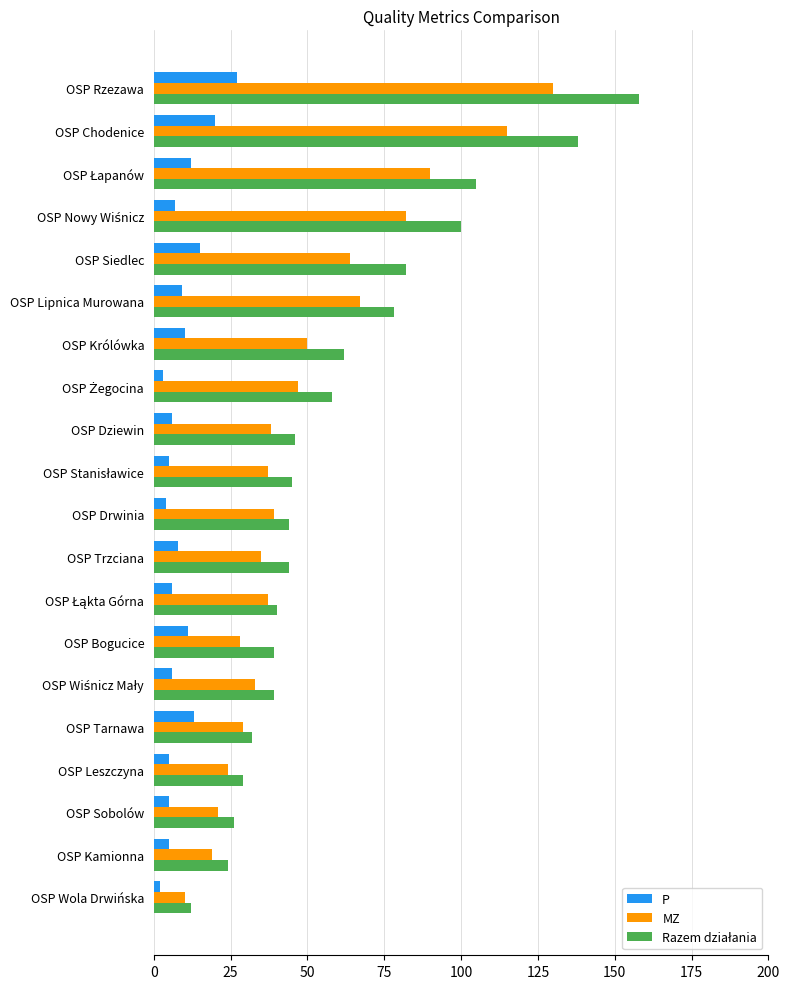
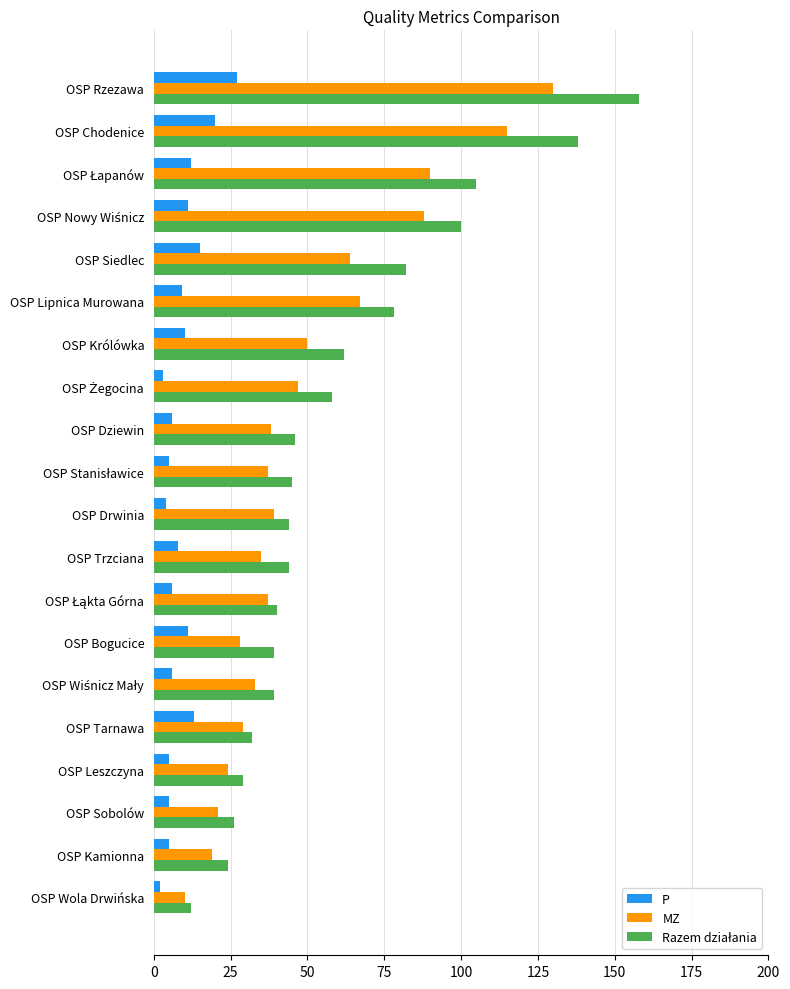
  {
    "P": {
      "OSP Rzezawa": 27,
      "OSP Chodenice": 20,
      "OSP Łapanów": 12,
-     "OSP Nowy Wiśnicz": 7,
+     "OSP Nowy Wiśnicz": 11,
      "OSP Siedlec": 15,
      "OSP Lipnica Murowana": 9,
      "OSP Królówka": 10,
      "OSP Żegocina": 3,
      "OSP Dziewin": 6,
      "OSP Stanisławice": 5,
      "OSP Drwinia": 4,
      "OSP Trzciana": 8,
      "OSP Łąkta Górna": 6,
      "OSP Bogucice": 11,
      "OSP Wiśnicz Mały": 6,
      "OSP Tarnawa": 13,
      "OSP Leszczyna": 5,
      "OSP Sobolów": 5,
      "OSP Kamionna": 5,
      "OSP Wola Drwińska": 2
    },
    "MZ": {
      "OSP Rzezawa": 130,
      "OSP Chodenice": 115,
      "OSP Łapanów": 90,
-     "OSP Nowy Wiśnicz": 82,
+     "OSP Nowy Wiśnicz": 88,
      "OSP Siedlec": 64,
      "OSP Lipnica Murowana": 67,
      "OSP Królówka": 50,
      "OSP Żegocina": 47,
      "OSP Dziewin": 38,
      "OSP Stanisławice": 37,
      "OSP Drwinia": 39,
      "OSP Trzciana": 35,
      "OSP Łąkta Górna": 37,
      "OSP Bogucice": 28,
      "OSP Wiśnicz Mały": 33,
      "OSP Tarnawa": 29,
      "OSP Leszczyna": 24,
      "OSP Sobolów": 21,
      "OSP Kamionna": 19,
      "OSP Wola Drwińska": 10
    },
    "Razem działania": {
      "OSP Rzezawa": 158,
      "OSP Chodenice": 138,
      "OSP Łapanów": 105,
      "OSP Nowy Wiśnicz": 100,
      "OSP Siedlec": 82,
      "OSP Lipnica Murowana": 78,
      "OSP Królówka": 62,
      "OSP Żegocina": 58,
      "OSP Dziewin": 46,
      "OSP Stanisławice": 45,
      "OSP Drwinia": 44,
      "OSP Trzciana": 44,
      "OSP Łąkta Górna": 40,
      "OSP Bogucice": 39,
      "OSP Wiśnicz Mały": 39,
      "OSP Tarnawa": 32,
      "OSP Leszczyna": 29,
      "OSP Sobolów": 26,
      "OSP Kamionna": 24,
      "OSP Wola Drwińska": 12
    }
  }
